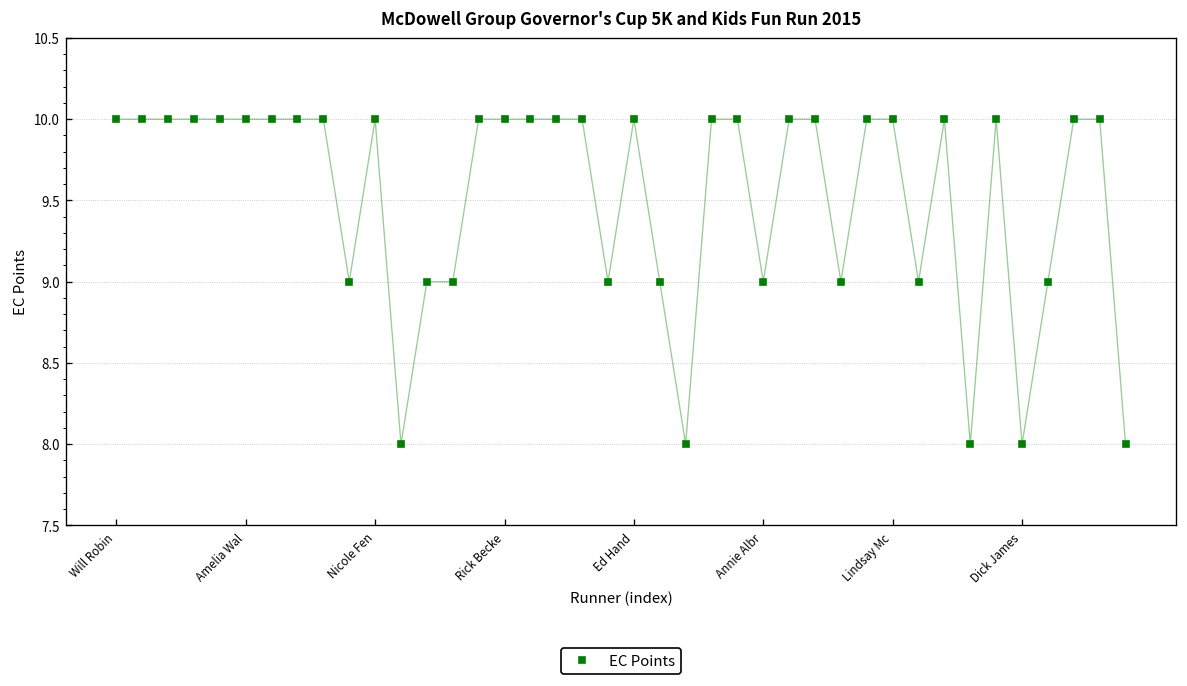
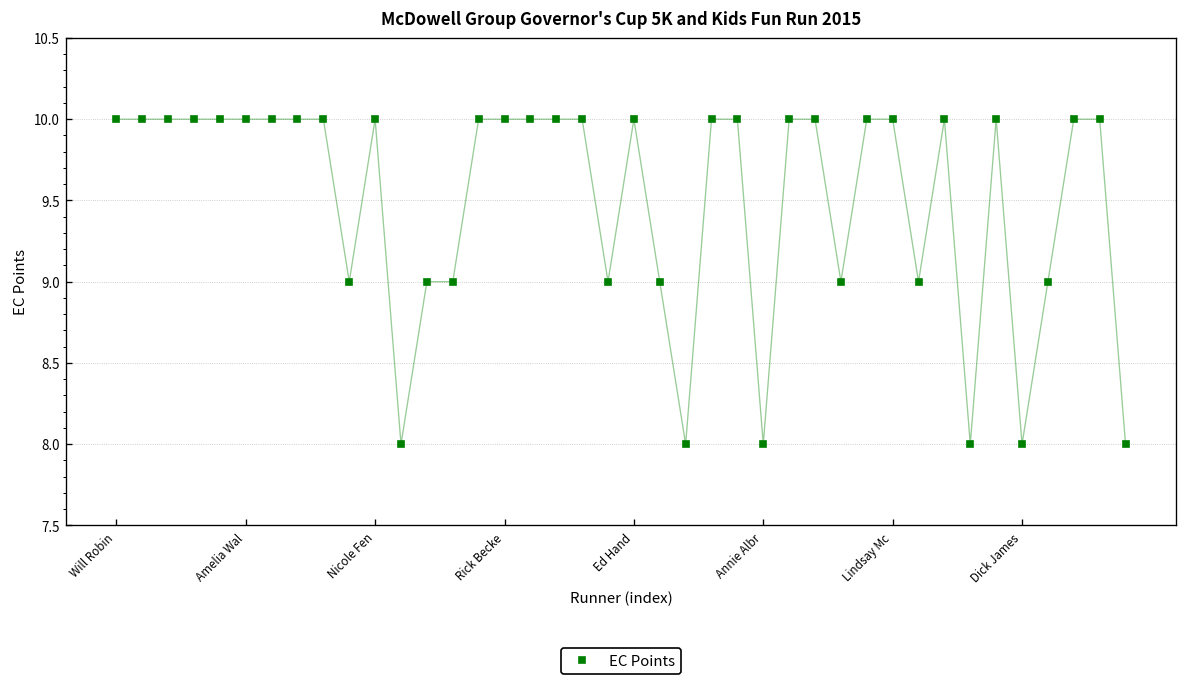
  {
    "Will Robin": 10,
    "Amelia Wal": 10,
    "Nicole Fen": 10,
    "Rick Becke": 10,
    "Ed Hand": 10,
-   "Annie Albr": 9,
+   "Annie Albr": 8,
    "Lindsay Mc": 10,
    "Dick James": 8
  }
